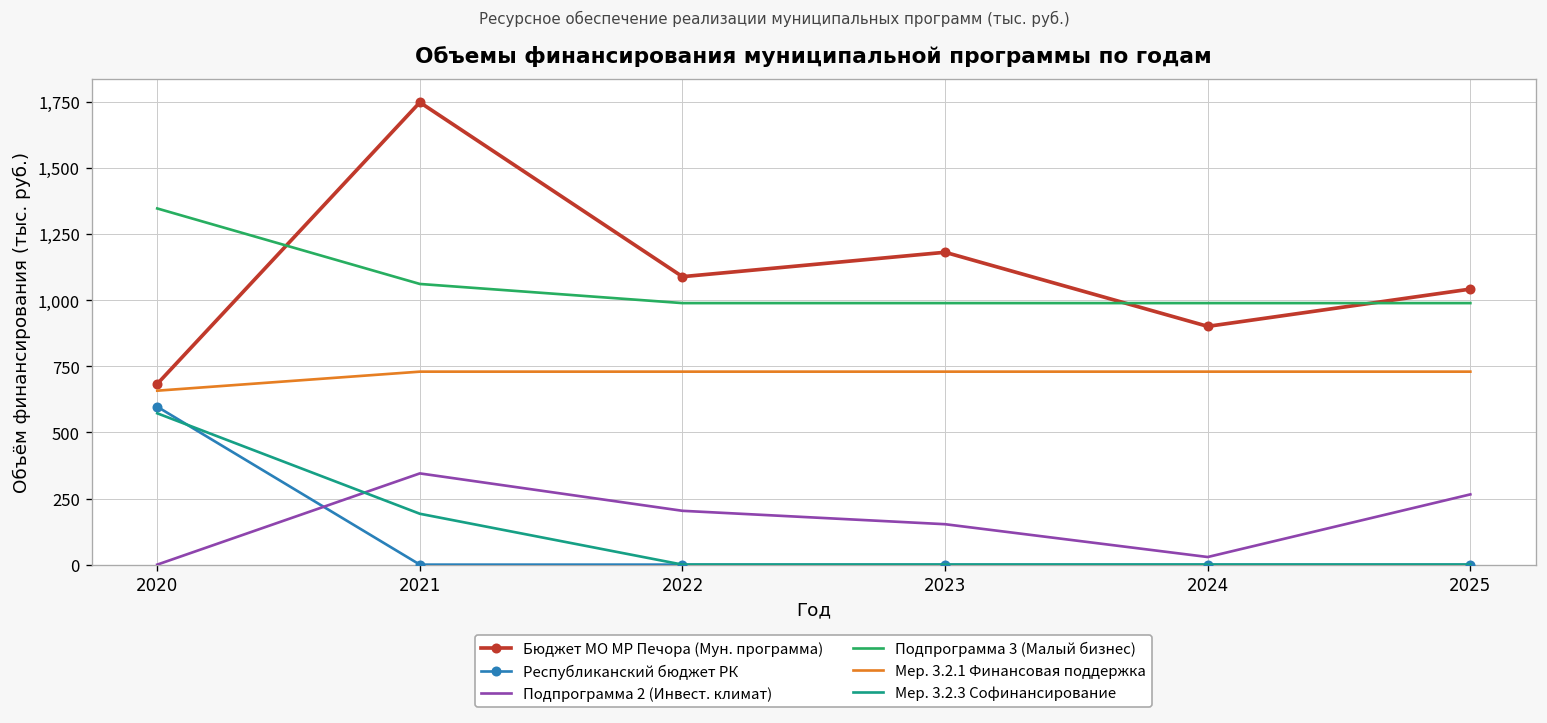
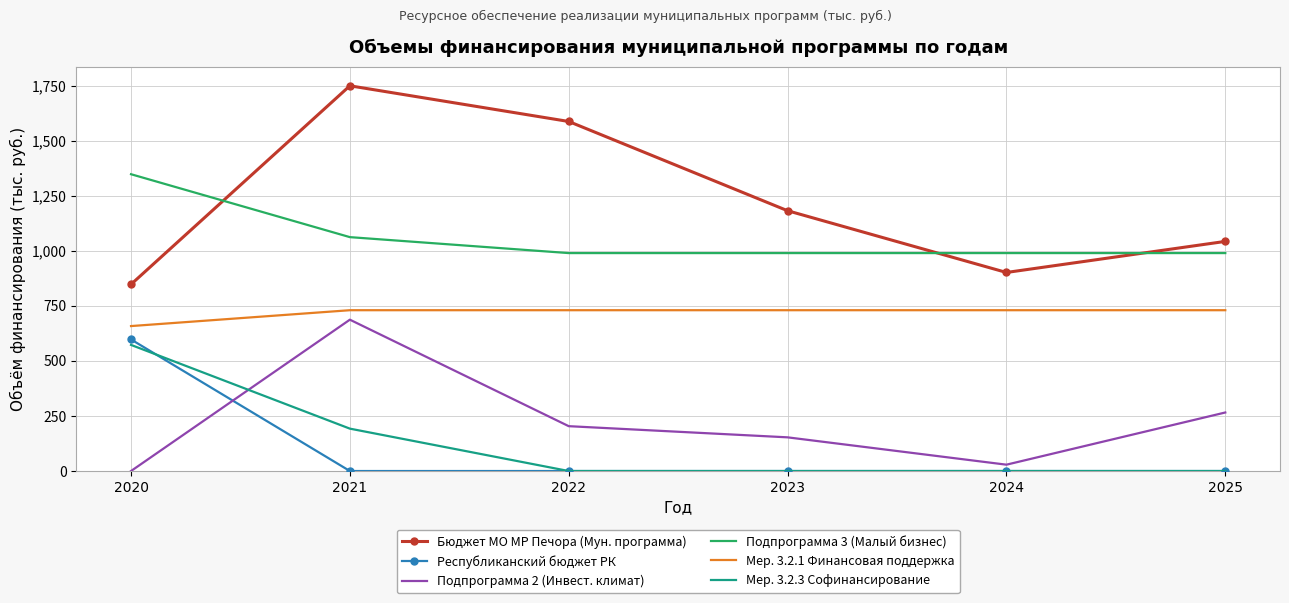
  {
    "Бюджет МО МР Печора (Мун. программа)": {
-     "2020": "680",
+     "2020": "850",
      "2021": "1,750",
-     "2022": "1,090",
+     "2022": "1,590",
      "2023": "1,180",
      "2024": "900",
      "2025": "1,040"
    },
    "Республиканский бюджет РК": {
      "2020": "600",
      "2021": "0"
    },
    "Подпрограмма 2 (Инвест. климат)": {
      "2020": "0",
-     "2021": "350",
+     "2021": "690",
      "2022": "200",
      "2023": "150",
      "2024": "30",
      "2025": "270"
    },
    "Мер. 3.2.1 Финансовая поддержка": {
      "2020": "660",
      "2021": "730",
      "2022": "730",
      "2023": "730",
      "2024": "730",
      "2025": "730"
    }
  }
